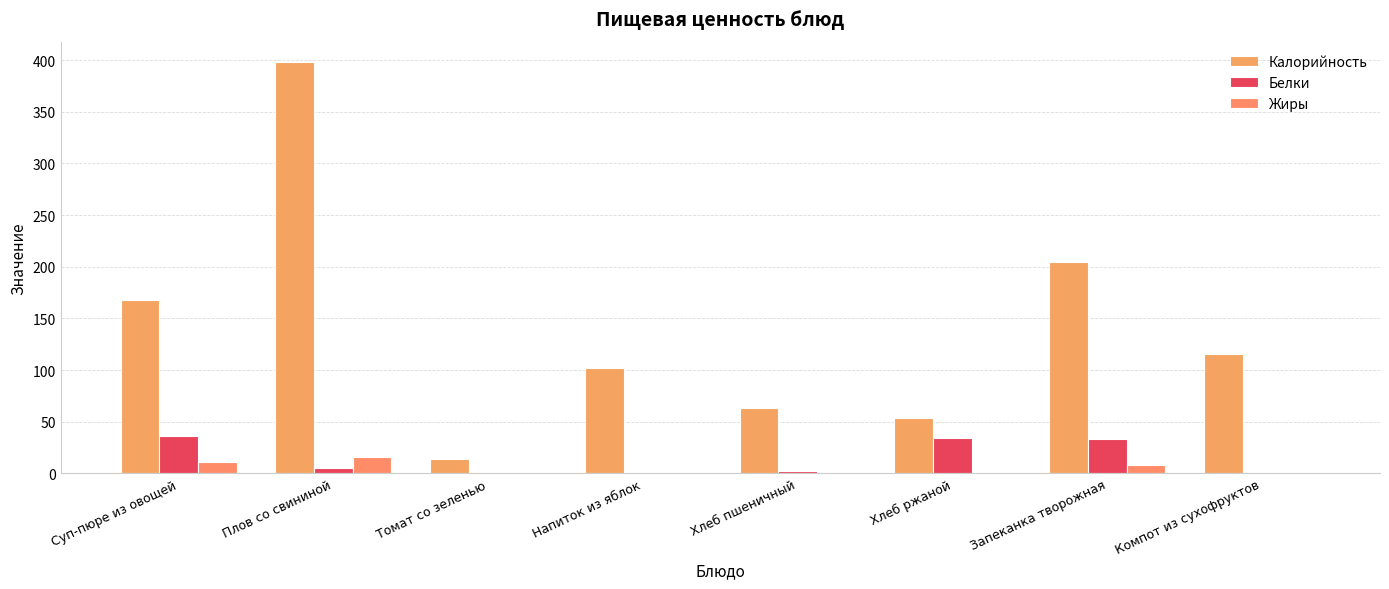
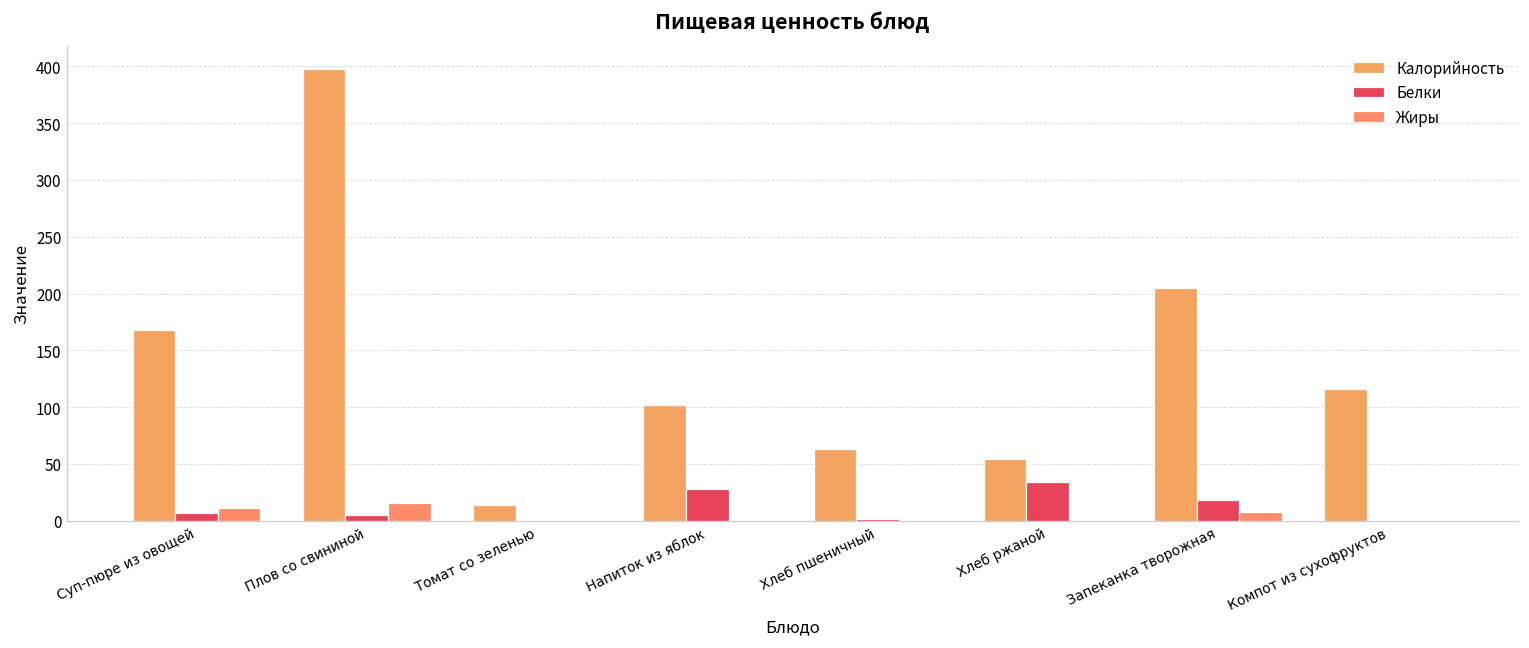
  {
    "Белки": {
-     "Суп-пюре из овощей": 36,
+     "Суп-пюре из овощей": 7,
      "Плов со свининой": 5,
      "Томат со зеленью": 0,
-     "Напиток из яблок": 0,
+     "Напиток из яблок": 28,
      "Хлеб ржаной": 34,
-     "Запеканка творожная": 33,
+     "Запеканка творожная": 18,
      "Компот из сухофруктов": 0
    }
  }
